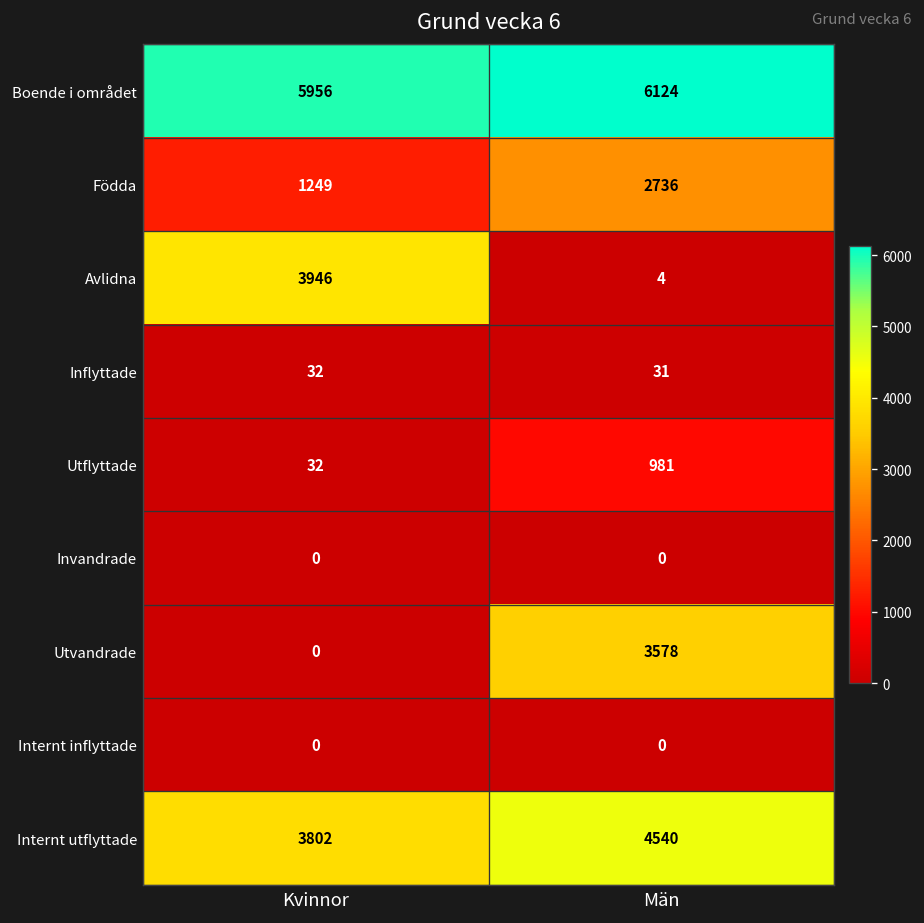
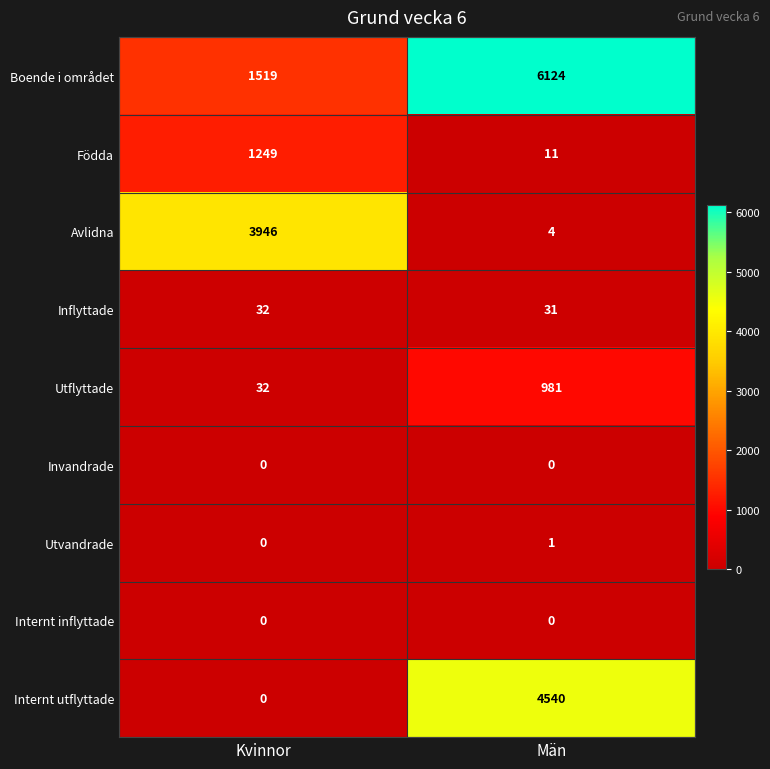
  {
    "Boende i området": {
-     "Kvinnor": 5956,
+     "Kvinnor": 1519,
      "Män": 6124
    },
    "Födda": {
      "Kvinnor": 1249,
-     "Män": 2736
+     "Män": 11
    },
    "Avlidna": {
      "Kvinnor": 3946,
      "Män": 4
    },
    "Inflyttade": {
      "Kvinnor": 32,
      "Män": 31
    },
    "Utflyttade": {
      "Kvinnor": 32,
      "Män": 981
    },
    "Invandrade": {
      "Kvinnor": 0,
      "Män": 0
    },
    "Utvandrade": {
      "Kvinnor": 0,
-     "Män": 3578
+     "Män": 1
    },
    "Internt inflyttade": {
      "Kvinnor": 0,
      "Män": 0
    },
    "Internt utflyttade": {
-     "Kvinnor": 3802,
+     "Kvinnor": 0,
      "Män": 4540
    }
  }
